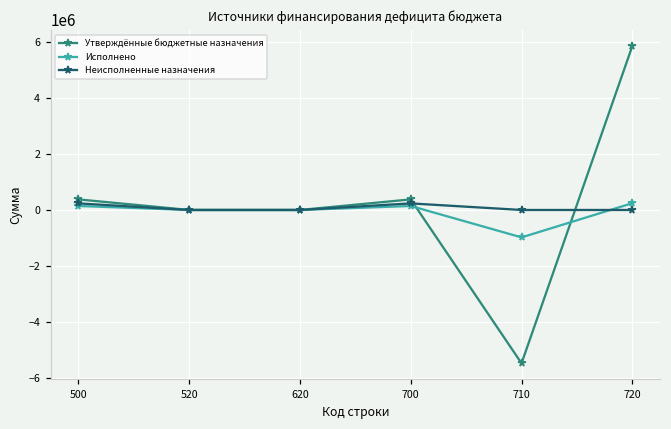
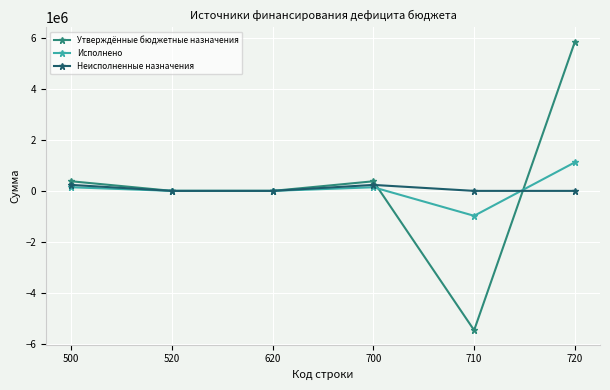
  {
    "Исполнено": {
      "710": -1000000,
-     "720": 200000
+     "720": 1100000
    }
  }
